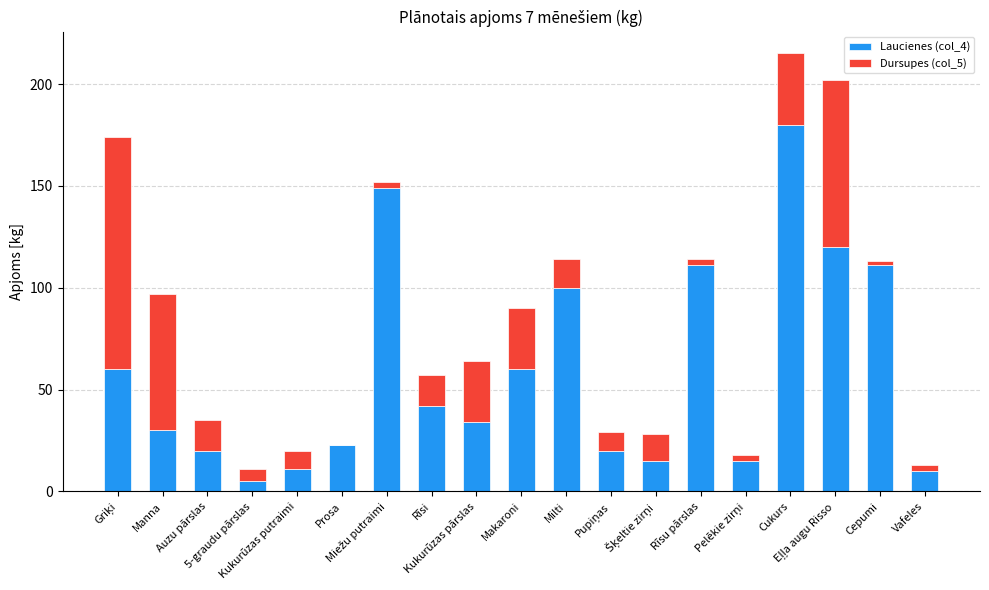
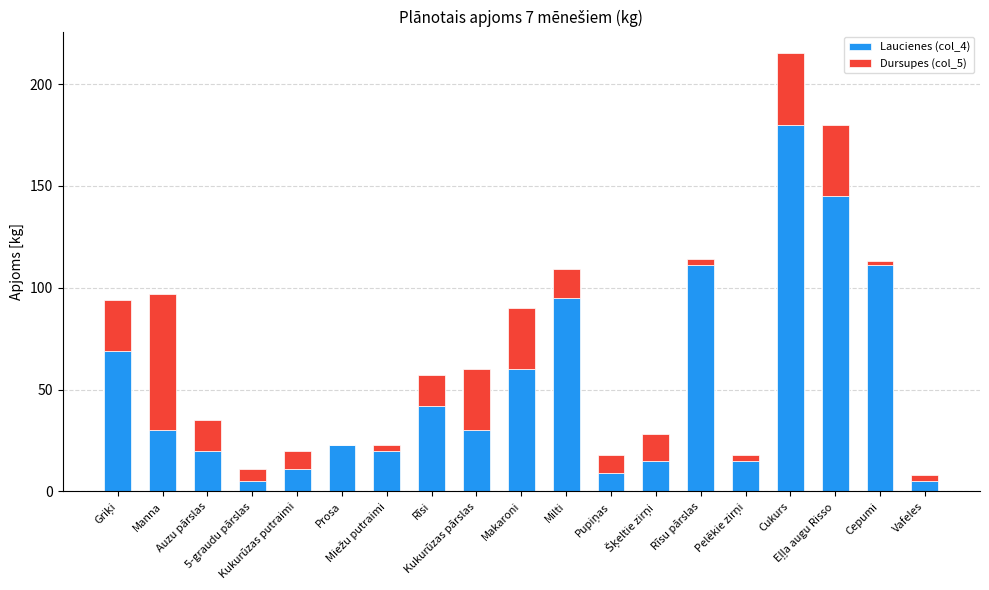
  {
    "Laucienes (col_4)": {
-     "Griķi": 60,
+     "Griķi": 69,
      "Manna": 30,
      "Auzu pārslas": 20,
      "5-graudu pārslas": 5,
      "Kukurūzas putraimi": 11,
      "Prosa": 23,
-     "Miežu putraimi": 149,
+     "Miežu putraimi": 20,
      "Rīsi": 42,
-     "Kukurūzas pārslas": 34,
+     "Kukurūzas pārslas": 30,
      "Makaroni": 60,
-     "Milti": 100,
-     "Pupiņas": 20,
+     "Milti": 95,
+     "Pupiņas": 9,
      "Šķeltie zirņi": 15,
      "Rīsu pārslas": 111,
      "Pelēkie zirņi": 15,
      "Cukurs": 180,
-     "Eļļa augu Risso": 120,
+     "Eļļa augu Risso": 145,
      "Cepumi": 111,
-     "Vafeles": 10
+     "Vafeles": 5
    },
    "Dursupes (col_5)": {
-     "Griķi": 114,
+     "Griķi": 25,
      "Manna": 67,
      "Auzu pārslas": 15,
      "5-graudu pārslas": 6,
      "Kukurūzas putraimi": 9,
      "Prosa": 0,
      "Miežu putraimi": 3,
      "Rīsi": 15,
      "Kukurūzas pārslas": 30,
      "Makaroni": 30,
      "Milti": 14,
      "Pupiņas": 9,
      "Šķeltie zirņi": 13,
      "Rīsu pārslas": 3,
      "Pelēkie zirņi": 3,
      "Cukurs": 35,
-     "Eļļa augu Risso": 82,
+     "Eļļa augu Risso": 35,
      "Cepumi": 2,
      "Vafeles": 3
    }
  }
